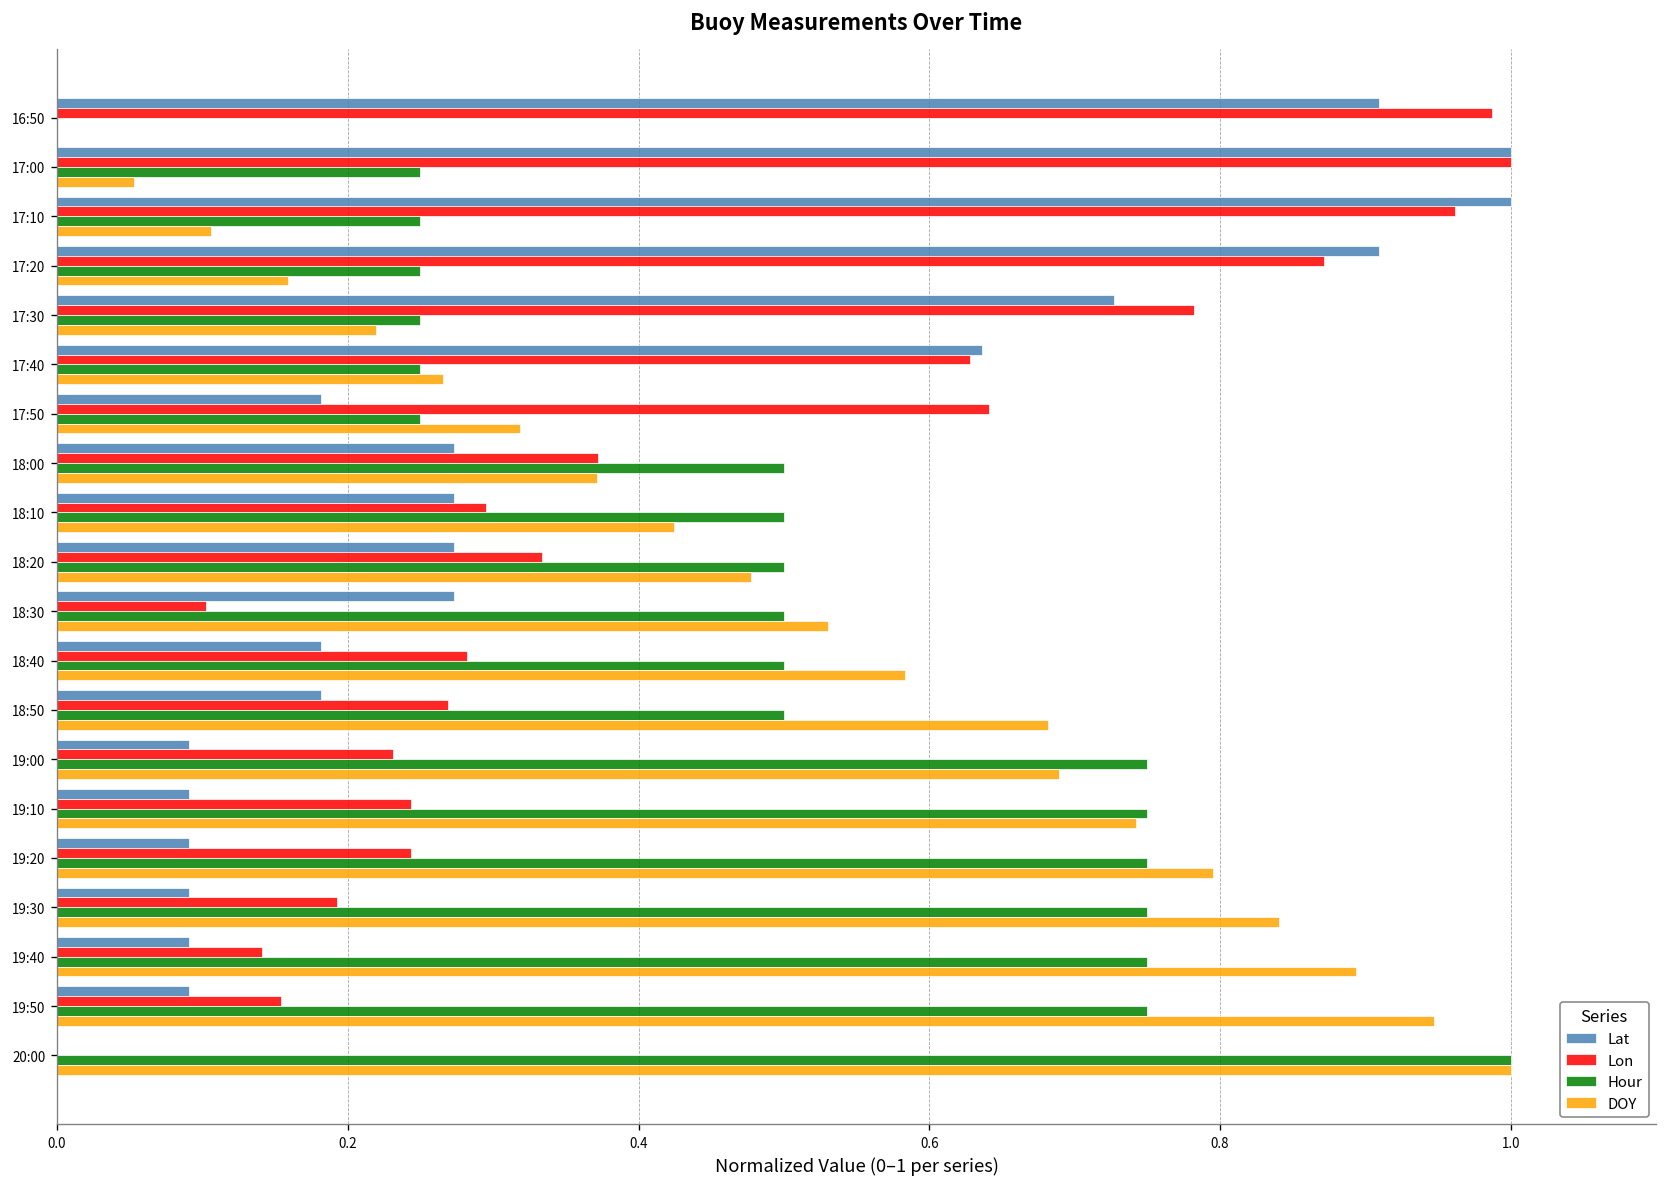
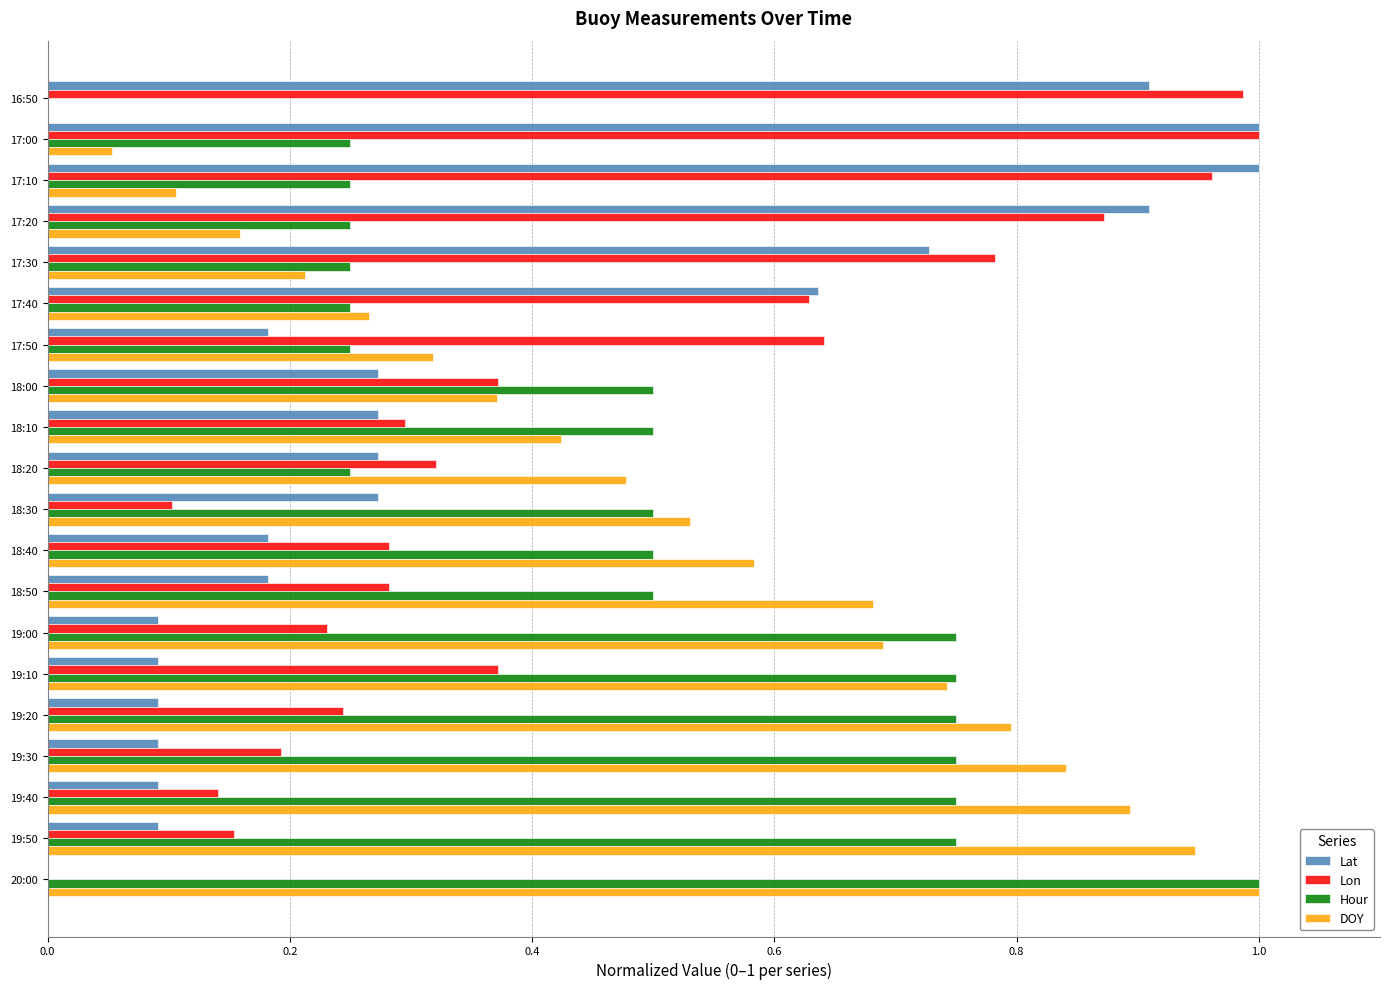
  {
    "Lat": {
      "16:50": 0.909,
      "17:00": 1.000,
      "17:10": 1.000,
      "17:20": 0.909,
      "17:30": 0.727,
      "17:40": 0.636,
      "17:50": 0.182,
      "18:00": 0.273,
      "18:10": 0.273,
      "18:20": 0.273,
      "18:30": 0.273,
      "18:40": 0.182,
      "18:50": 0.182,
      "19:00": 0.091,
      "19:10": 0.091,
      "19:20": 0.091,
      "19:30": 0.091,
      "19:40": 0.091,
      "19:50": 0.091,
      "20:00": 0.000
    },
    "Lon": {
      "16:50": 0.987,
      "17:00": 1.000,
      "17:10": 0.962,
      "17:20": 0.872,
      "17:30": 0.782,
      "17:40": 0.628,
      "17:50": 0.641,
      "18:00": 0.372,
      "18:10": 0.295,
-     "18:20": 0.333,
+     "18:20": 0.321,
      "18:30": 0.103,
      "18:40": 0.282,
-     "18:50": 0.269,
+     "18:50": 0.282,
      "19:00": 0.231,
-     "19:10": 0.244,
+     "19:10": 0.372,
      "19:20": 0.244,
      "19:30": 0.192,
      "19:40": 0.141,
      "19:50": 0.154,
      "20:00": 0.000
    },
    "Hour": {
      "16:50": 0.000,
      "17:00": 0.250,
      "17:10": 0.250,
      "17:20": 0.250,
      "17:30": 0.250,
      "17:40": 0.250,
      "17:50": 0.250,
      "18:00": 0.500,
      "18:10": 0.500,
-     "18:20": 0.500,
+     "18:20": 0.250,
      "18:30": 0.500,
      "18:40": 0.500,
      "18:50": 0.500,
      "19:00": 0.750,
      "19:10": 0.750,
      "19:20": 0.750,
      "19:30": 0.750,
      "19:40": 0.750,
      "19:50": 0.750,
      "20:00": 1.000
    },
    "DOY": {
      "16:50": 0.000,
      "17:00": 0.053,
      "17:10": 0.106,
      "17:20": 0.159,
-     "17:30": 0.220,
+     "17:30": 0.212,
      "17:40": 0.265,
      "17:50": 0.318,
      "18:00": 0.371,
      "18:10": 0.424,
      "18:20": 0.477,
      "18:30": 0.530,
      "18:40": 0.583,
      "18:50": 0.682,
      "19:00": 0.689,
      "19:10": 0.742,
      "19:20": 0.795,
      "19:30": 0.841,
      "19:40": 0.894,
      "19:50": 0.947,
      "20:00": 1.000
    }
  }
